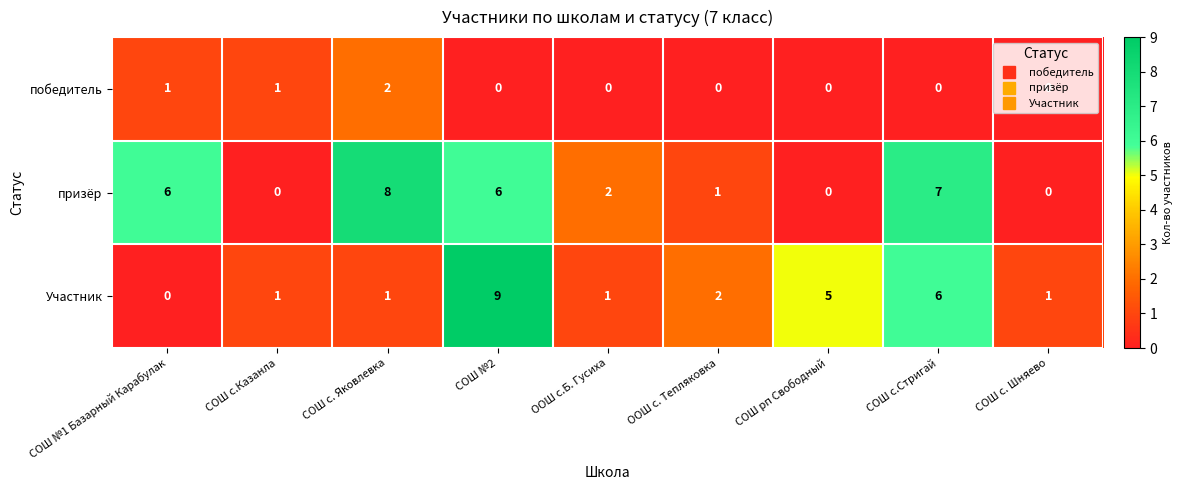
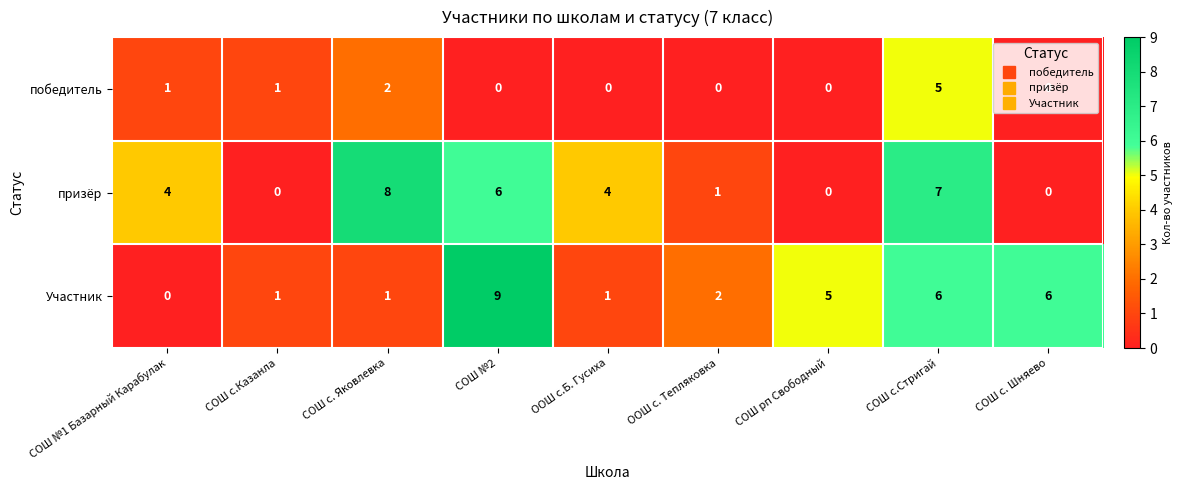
  {
    "победитель": {
      "СОШ №1 Базарный Карабулак": 1,
      "СОШ с.Казанла": 1,
      "СОШ с. Яковлевка": 2,
      "СОШ №2": 0,
      "ООШ с.Б. Гусиха": 0,
      "ООШ с. Тепляковка": 0,
      "СОШ рп Свободный": 0,
-     "СОШ с.Стригай": 0
+     "СОШ с.Стригай": 5
    },
    "призёр": {
-     "СОШ №1 Базарный Карабулак": 6,
+     "СОШ №1 Базарный Карабулак": 4,
      "СОШ с.Казанла": 0,
      "СОШ с. Яковлевка": 8,
      "СОШ №2": 6,
-     "ООШ с.Б. Гусиха": 2,
+     "ООШ с.Б. Гусиха": 4,
      "ООШ с. Тепляковка": 1,
      "СОШ рп Свободный": 0,
      "СОШ с.Стригай": 7,
      "СОШ с. Шняево": 0
    },
    "Участник": {
      "СОШ №1 Базарный Карабулак": 0,
      "СОШ с.Казанла": 1,
      "СОШ с. Яковлевка": 1,
      "СОШ №2": 9,
      "ООШ с.Б. Гусиха": 1,
      "ООШ с. Тепляковка": 2,
      "СОШ рп Свободный": 5,
      "СОШ с.Стригай": 6,
-     "СОШ с. Шняево": 1
+     "СОШ с. Шняево": 6
    }
  }
